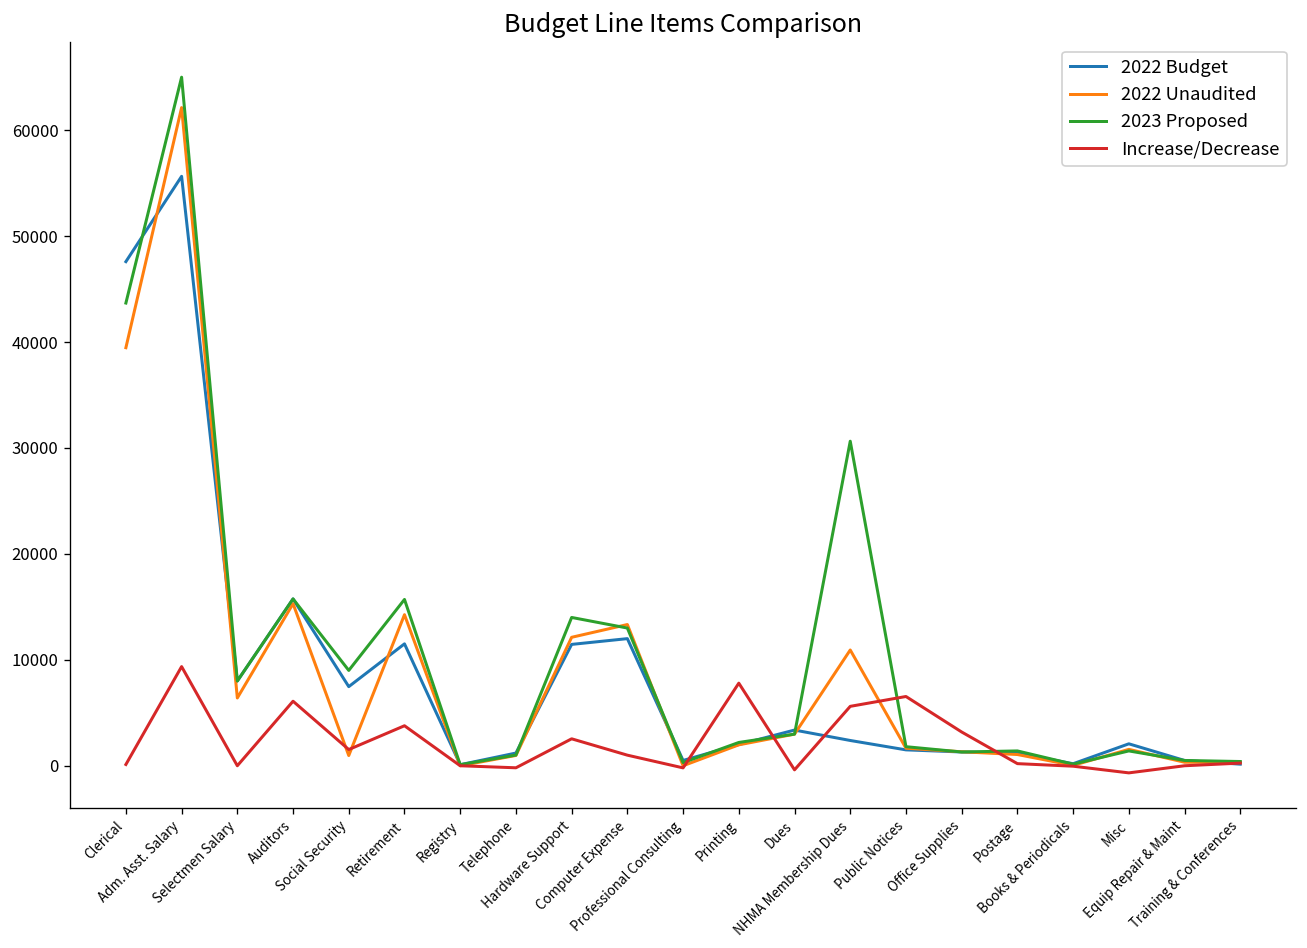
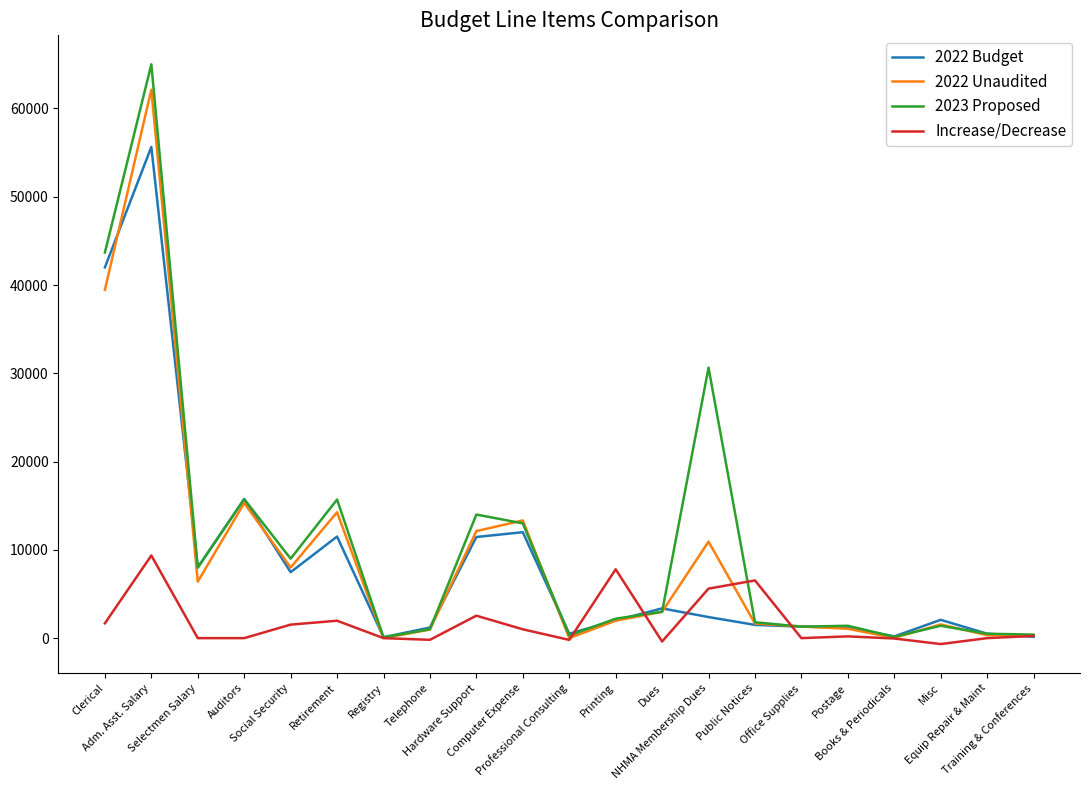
  {
    "2022 Budget": {
-     "Clerical": 48000,
+     "Clerical": 42000,
      "Adm. Asst. Salary": 56000,
      "Social Security": 7000,
      "Retirement": 12000,
      "Hardware Support": 11000,
      "Computer Expense": 12000,
      "Dues": 3000,
      "NHMA Membership Dues": 2000,
      "Misc": 2000
    },
    "2022 Unaudited": {
      "Clerical": 39000,
      "Adm. Asst. Salary": 62000,
      "Selectmen Salary": 6000,
      "Auditors": 15000,
-     "Social Security": 1000,
+     "Social Security": 8000,
      "Retirement": 14000,
      "Hardware Support": 12000,
      "Computer Expense": 13000,
      "NHMA Membership Dues": 11000
    },
    "2023 Proposed": {
      "Clerical": 44000,
      "Adm. Asst. Salary": 65000,
      "Social Security": 9000,
      "Retirement": 16000,
      "Hardware Support": 14000,
      "Computer Expense": 13000,
      "NHMA Membership Dues": 31000
    },
    "Increase/Decrease": {
-     "Clerical": 0,
+     "Clerical": 2000,
      "Adm. Asst. Salary": 9000,
      "Selectmen Salary": 0,
-     "Auditors": 6000,
+     "Auditors": 0,
      "Social Security": 2000,
-     "Retirement": 4000,
+     "Retirement": 2000,
      "Telephone": 0,
      "Hardware Support": 3000,
      "Computer Expense": 1000,
      "Printing": 8000,
      "Dues": 0,
      "NHMA Membership Dues": 6000,
      "Public Notices": 7000,
-     "Office Supplies": 3000,
+     "Office Supplies": 0,
      "Postage": 0,
      "Misc": -1000,
      "Equip Repair & Maint": 0
    }
  }
